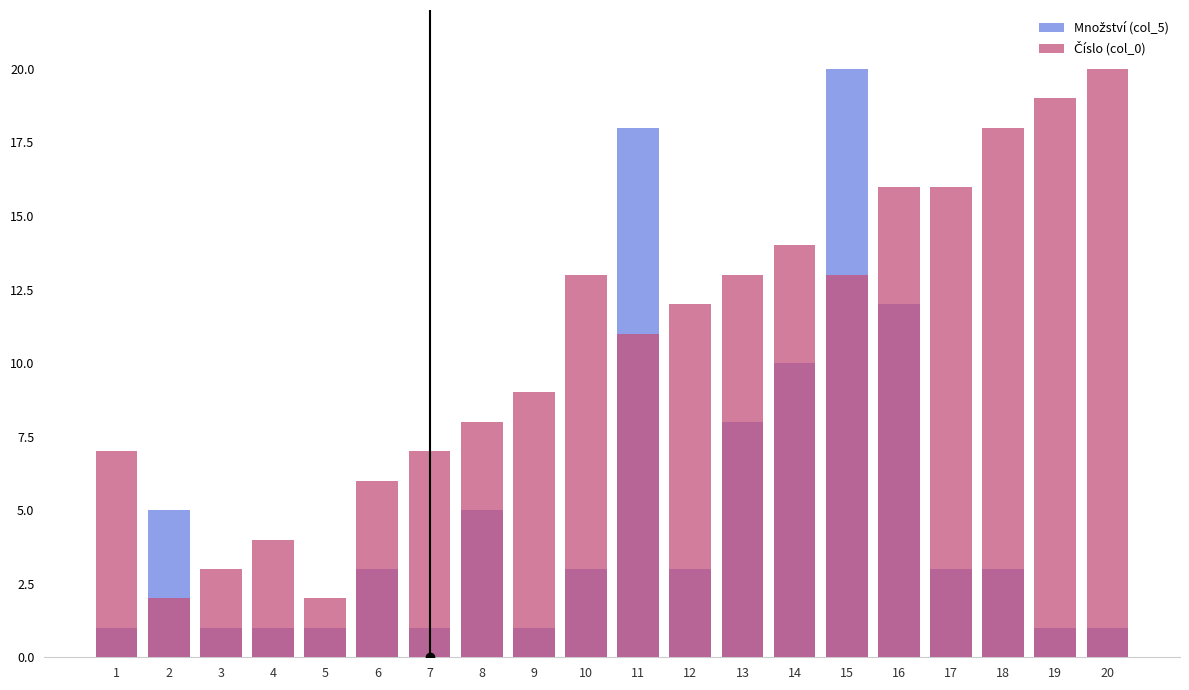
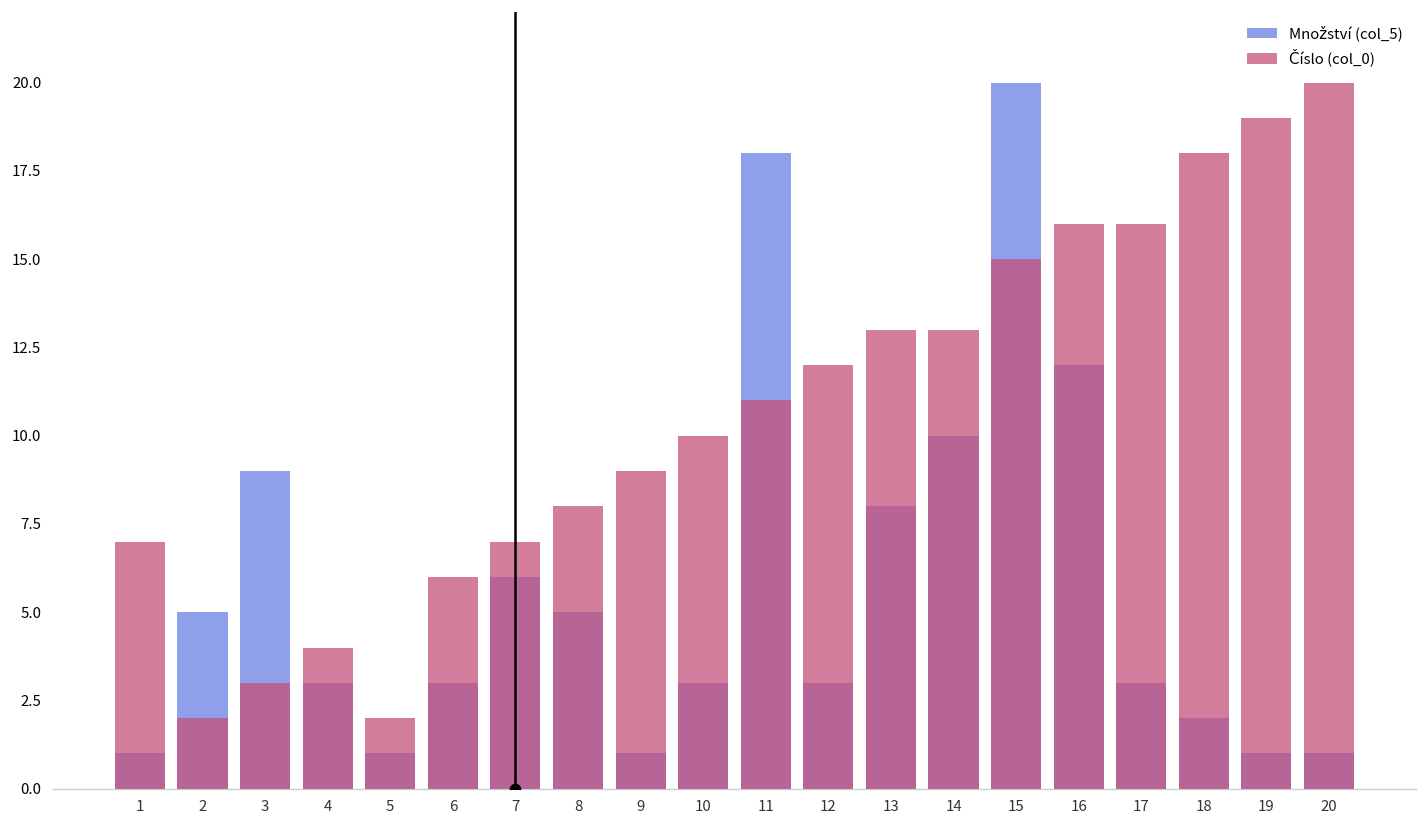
  {
    "Množství (col_5)": {
      "2": 5,
-     "3": 1,
-     "4": 1,
-     "7": 1,
+     "3": 9,
+     "4": 3,
+     "7": 6,
      "11": 18,
      "15": 20,
-     "18": 3
+     "18": 2
    },
    "Číslo (col_0)": {
      "1": 7,
      "4": 4,
      "5": 2,
      "6": 6,
      "7": 7,
      "8": 8,
      "9": 9,
-     "10": 13,
+     "10": 10,
      "12": 12,
      "13": 13,
-     "14": 14,
-     "15": 13,
+     "14": 13,
+     "15": 15,
      "16": 16,
      "17": 16,
      "18": 18,
      "19": 19,
      "20": 20
    }
  }
